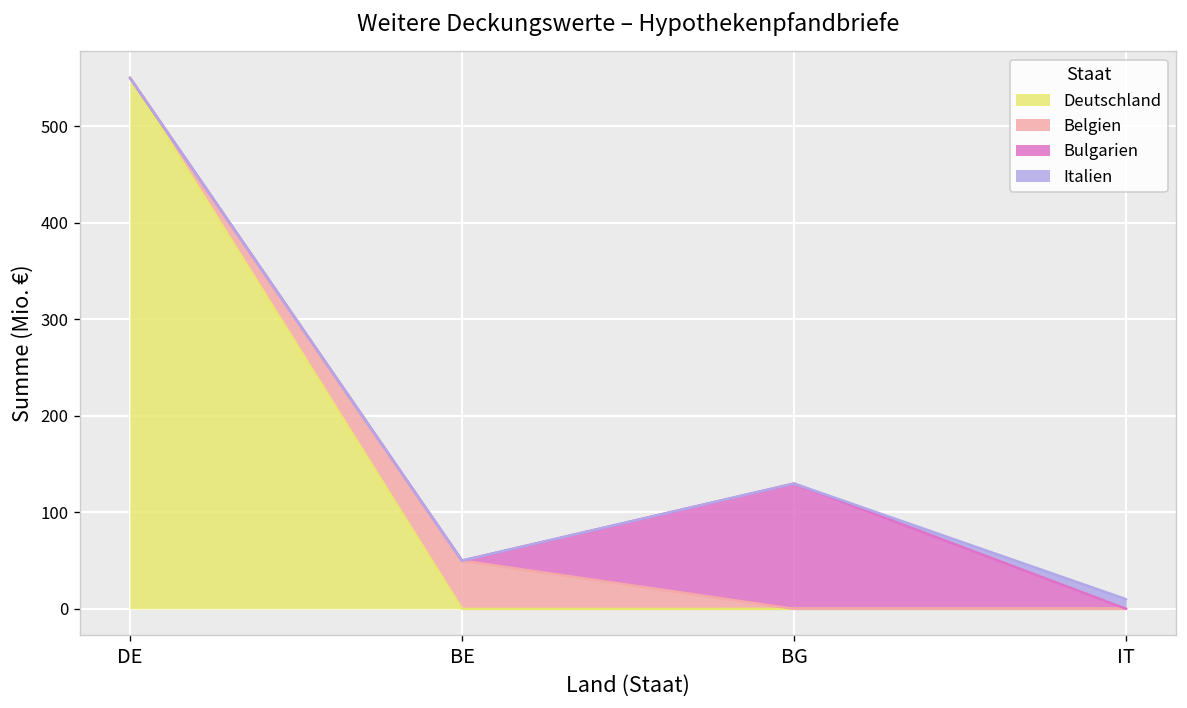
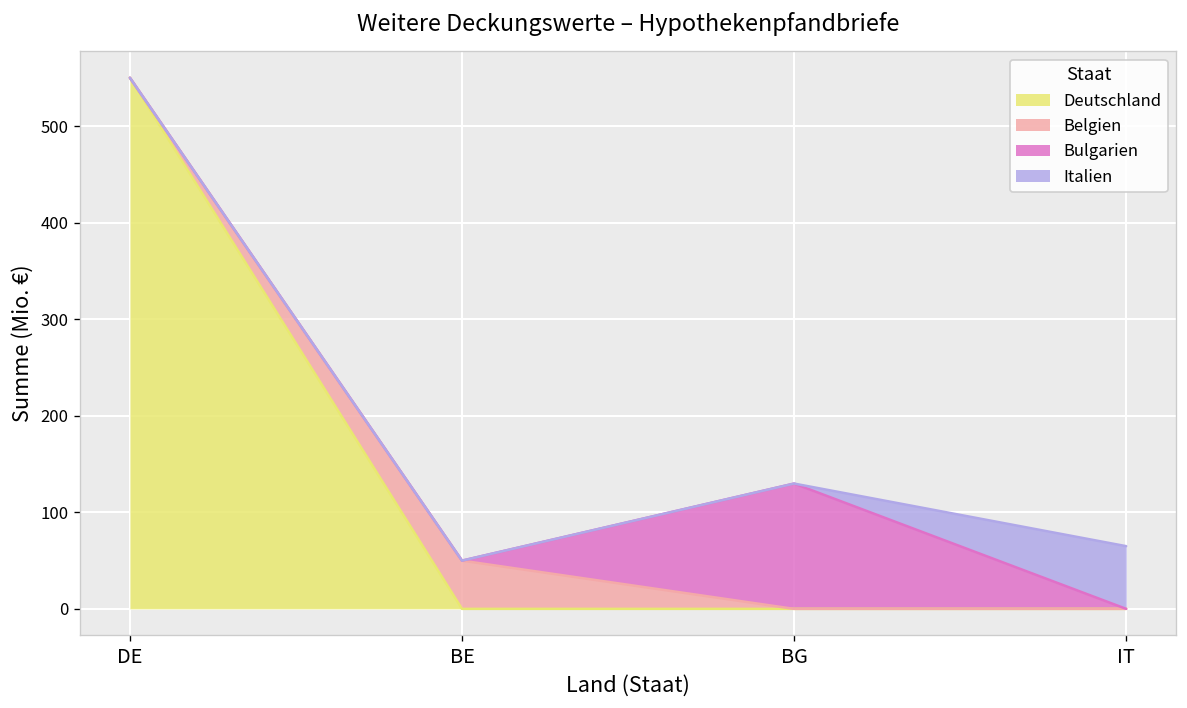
  {
    "Deutschland": {
      "BE": 0
    },
    "Italien": {
-     "IT": 10
+     "IT": 70
    }
  }
